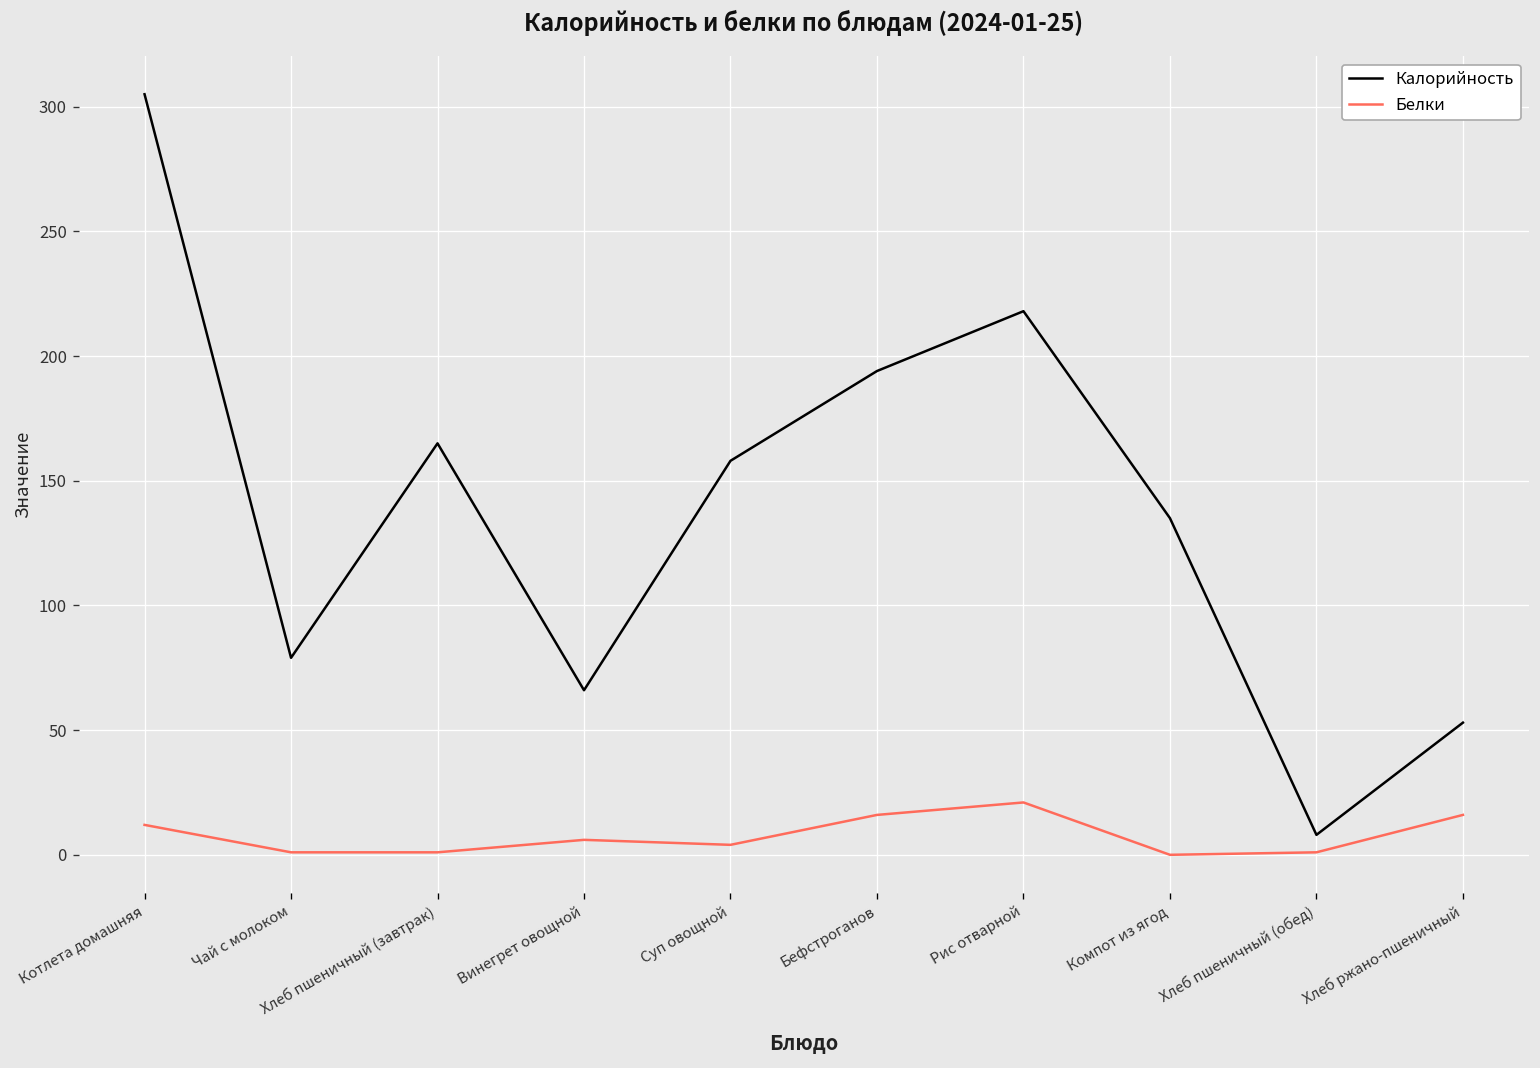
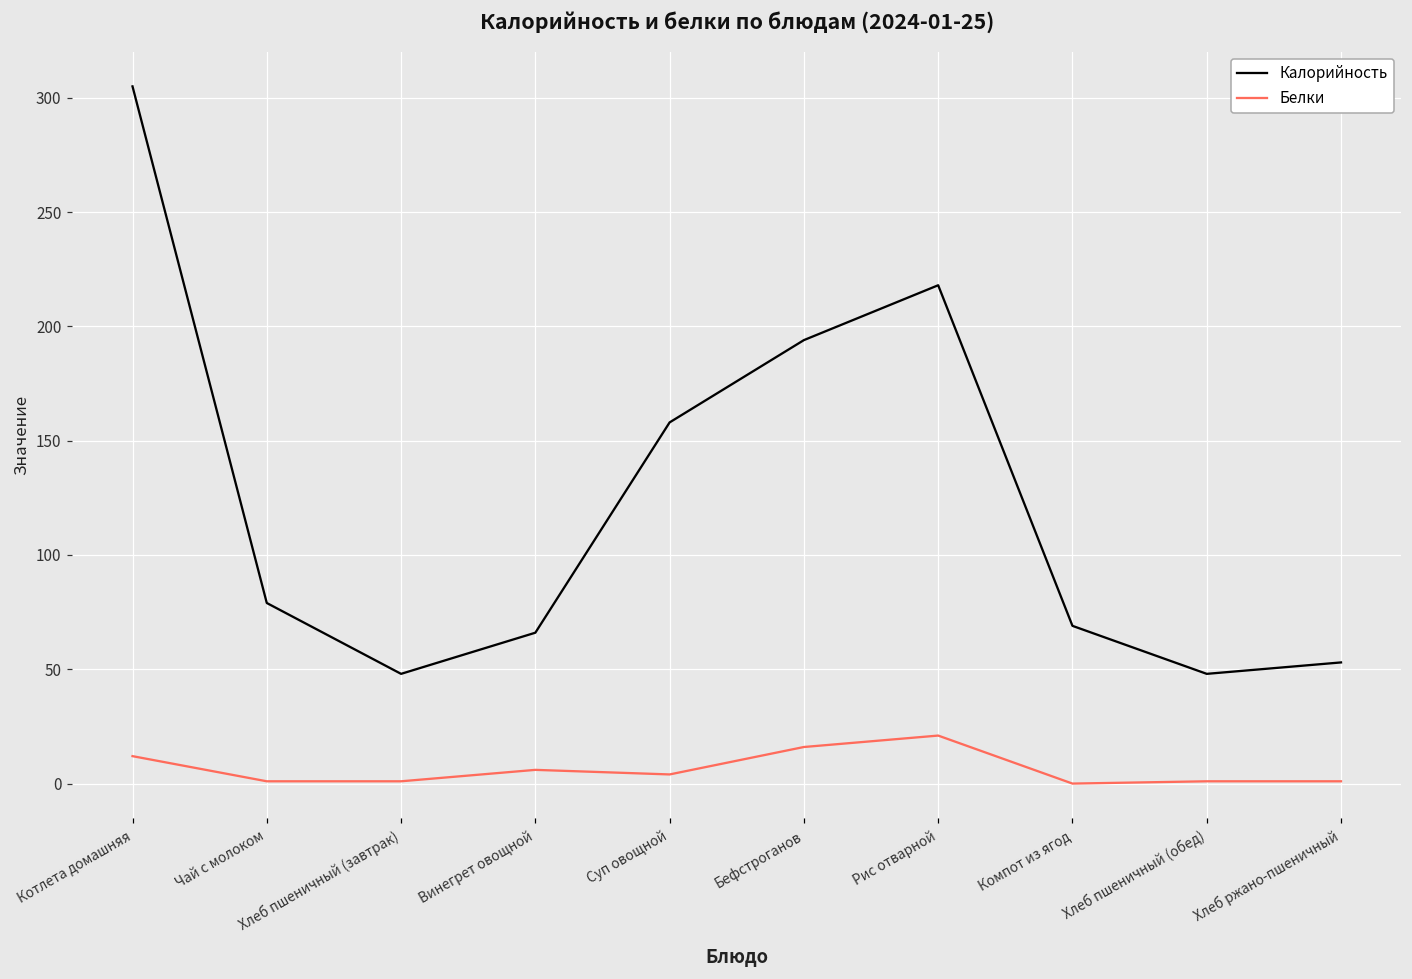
  {
    "Калорийность": {
      "Котлета домашняя": 305,
      "Чай с молоком": 79,
-     "Хлеб пшеничный (завтрак)": 165,
+     "Хлеб пшеничный (завтрак)": 48,
      "Винегрет овощной": 66,
      "Суп овощной": 158,
      "Бефстроганов": 194,
      "Рис отварной": 218,
-     "Компот из ягод": 135,
-     "Хлеб пшеничный (обед)": 8,
+     "Компот из ягод": 69,
+     "Хлеб пшеничный (обед)": 48,
      "Хлеб ржано-пшеничный": 53
    },
    "Белки": {
      "Котлета домашняя": 12,
      "Чай с молоком": 1,
      "Хлеб пшеничный (завтрак)": 1,
      "Винегрет овощной": 6,
      "Суп овощной": 4,
      "Бефстроганов": 16,
      "Рис отварной": 21,
      "Компот из ягод": 0,
      "Хлеб пшеничный (обед)": 1,
-     "Хлеб ржано-пшеничный": 16
+     "Хлеб ржано-пшеничный": 1
    }
  }
